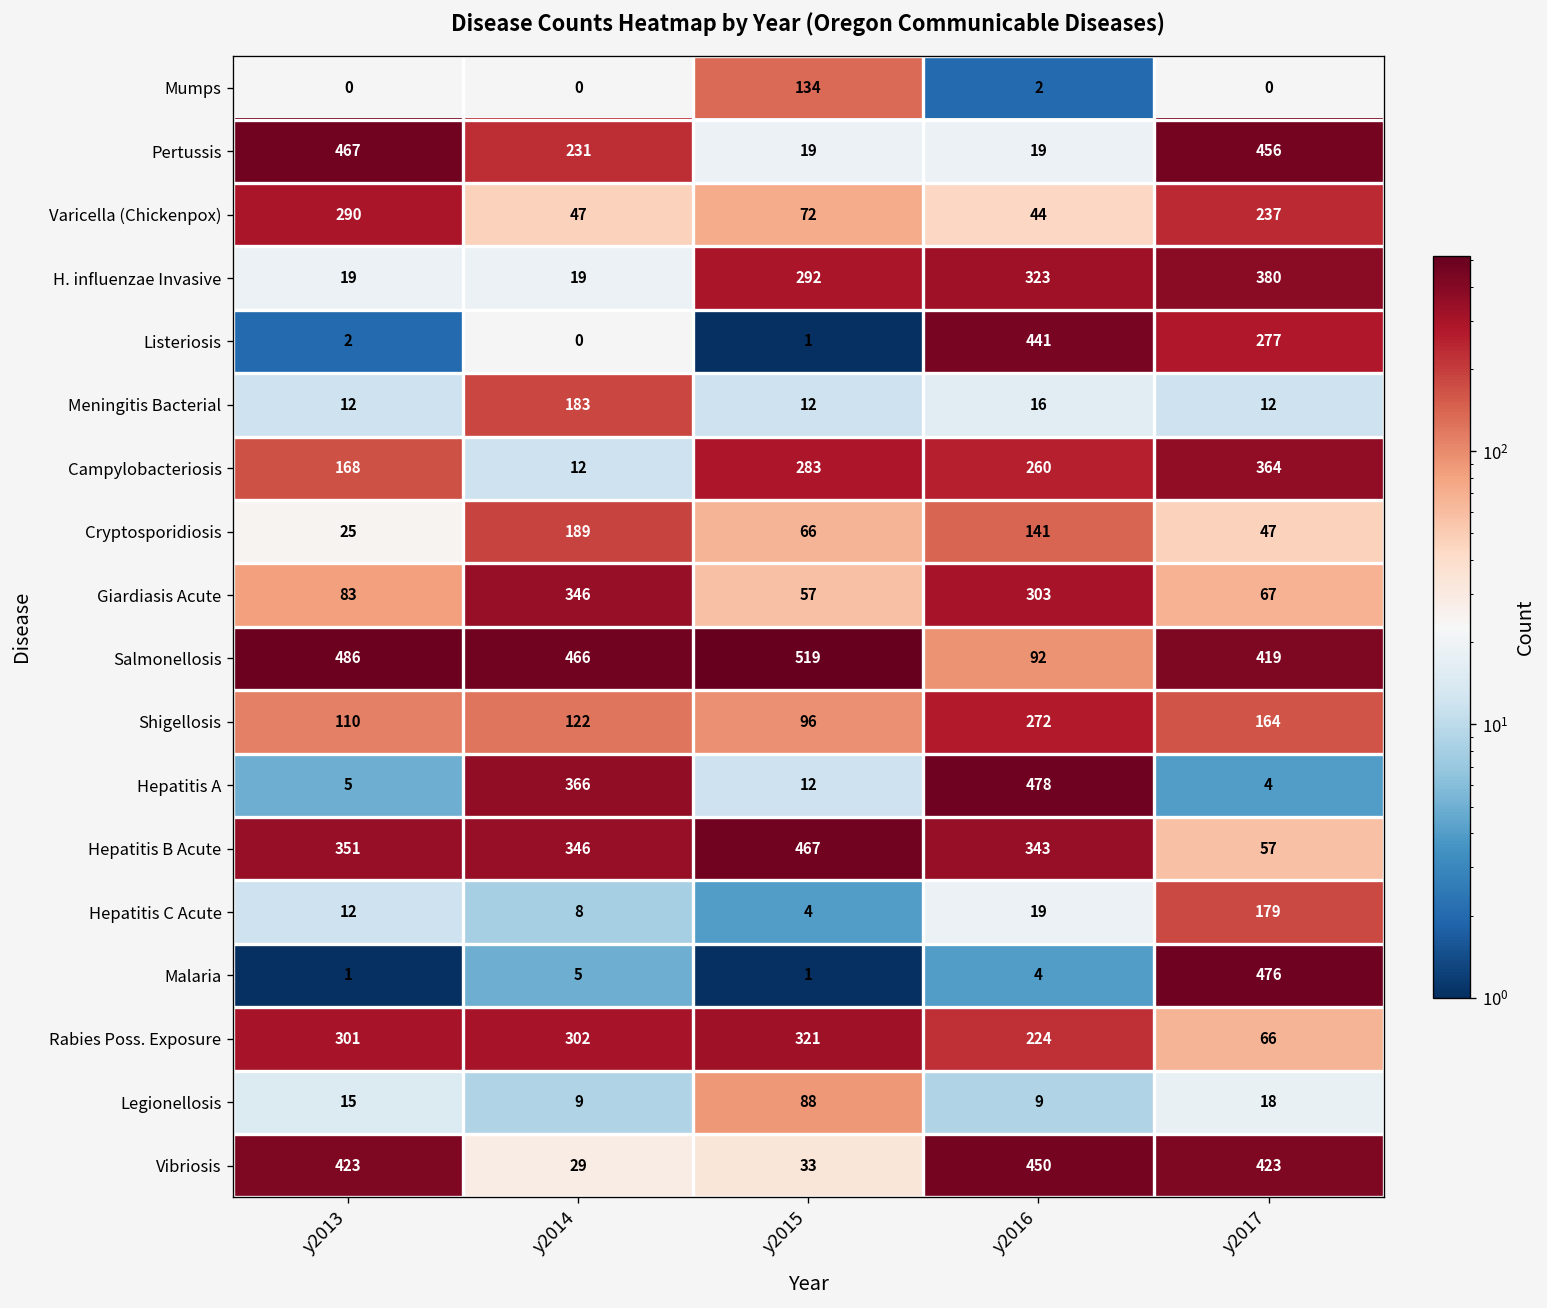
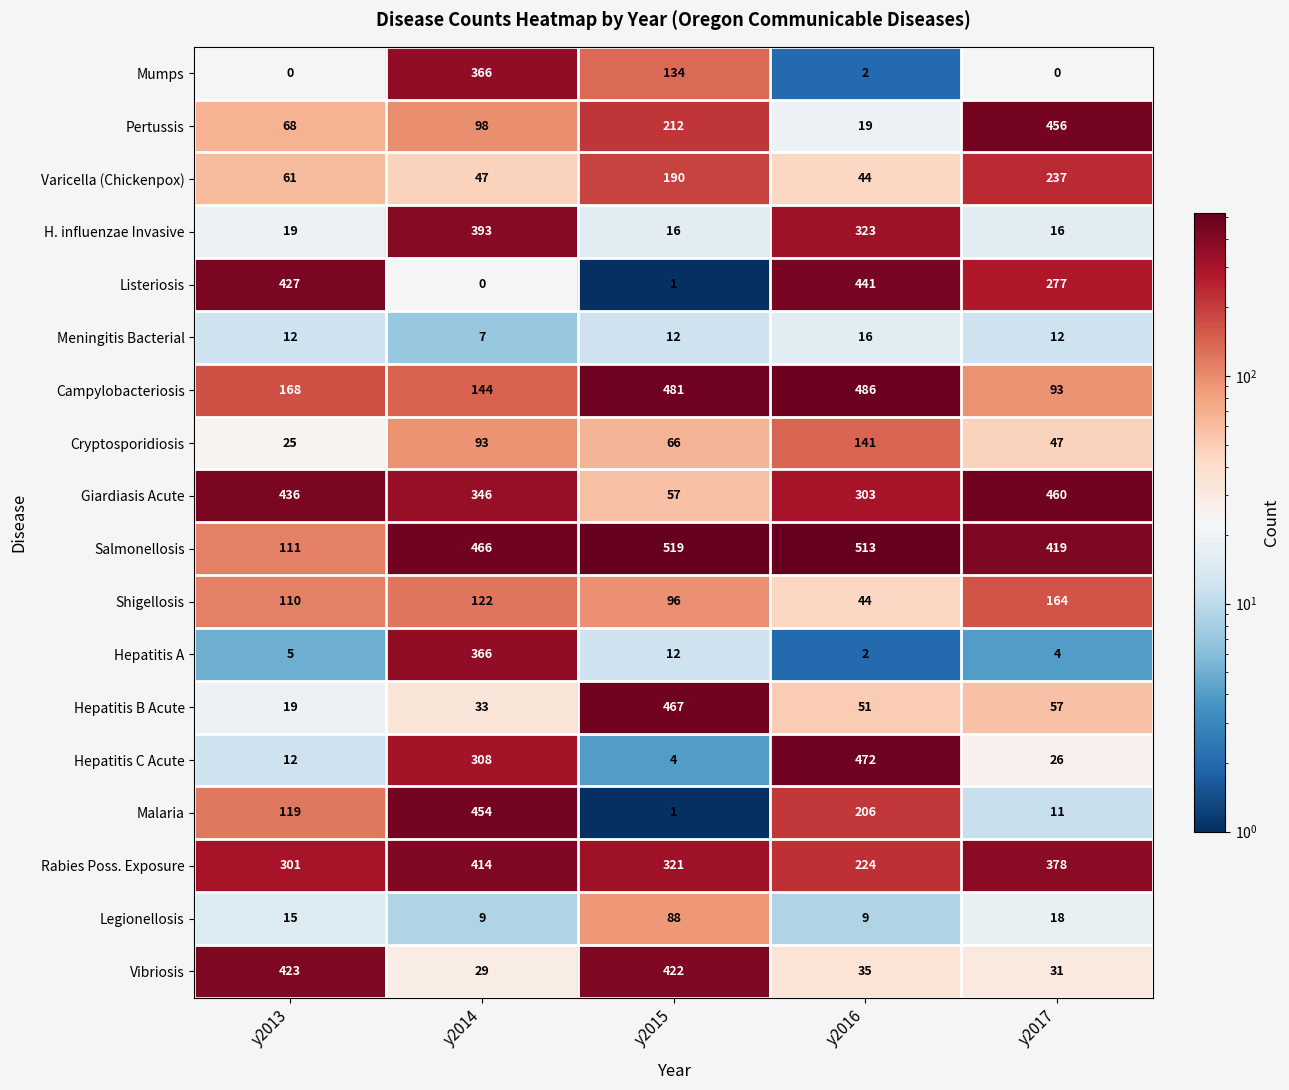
  {
    "Mumps": {
      "y2013": 0,
-     "y2014": 0,
+     "y2014": 366,
      "y2015": 134,
      "y2016": 2,
      "y2017": 0
    },
    "Pertussis": {
-     "y2013": 467,
-     "y2014": 231,
-     "y2015": 19,
+     "y2013": 68,
+     "y2014": 98,
+     "y2015": 212,
      "y2016": 19,
      "y2017": 456
    },
    "Varicella (Chickenpox)": {
-     "y2013": 290,
+     "y2013": 61,
      "y2014": 47,
-     "y2015": 72,
+     "y2015": 190,
      "y2016": 44,
      "y2017": 237
    },
    "H. influenzae Invasive": {
      "y2013": 19,
-     "y2014": 19,
-     "y2015": 292,
+     "y2014": 393,
+     "y2015": 16,
      "y2016": 323,
-     "y2017": 380
+     "y2017": 16
    },
    "Listeriosis": {
-     "y2013": 2,
+     "y2013": 427,
      "y2014": 0,
      "y2015": 1,
      "y2016": 441,
      "y2017": 277
    },
    "Meningitis Bacterial": {
      "y2013": 12,
-     "y2014": 183,
+     "y2014": 7,
      "y2015": 12,
      "y2016": 16,
      "y2017": 12
    },
    "Campylobacteriosis": {
      "y2013": 168,
-     "y2014": 12,
-     "y2015": 283,
-     "y2016": 260,
-     "y2017": 364
+     "y2014": 144,
+     "y2015": 481,
+     "y2016": 486,
+     "y2017": 93
    },
    "Cryptosporidiosis": {
      "y2013": 25,
-     "y2014": 189,
+     "y2014": 93,
      "y2015": 66,
      "y2016": 141,
      "y2017": 47
    },
    "Giardiasis Acute": {
-     "y2013": 83,
+     "y2013": 436,
      "y2014": 346,
      "y2015": 57,
      "y2016": 303,
-     "y2017": 67
+     "y2017": 460
    },
    "Salmonellosis": {
-     "y2013": 486,
+     "y2013": 111,
      "y2014": 466,
      "y2015": 519,
-     "y2016": 92,
+     "y2016": 513,
      "y2017": 419
    },
    "Shigellosis": {
      "y2013": 110,
      "y2014": 122,
      "y2015": 96,
-     "y2016": 272,
+     "y2016": 44,
      "y2017": 164
    },
    "Hepatitis A": {
      "y2013": 5,
      "y2014": 366,
      "y2015": 12,
-     "y2016": 478,
+     "y2016": 2,
      "y2017": 4
    },
    "Hepatitis B Acute": {
-     "y2013": 351,
-     "y2014": 346,
+     "y2013": 19,
+     "y2014": 33,
      "y2015": 467,
-     "y2016": 343,
+     "y2016": 51,
      "y2017": 57
    },
    "Hepatitis C Acute": {
      "y2013": 12,
-     "y2014": 8,
+     "y2014": 308,
      "y2015": 4,
-     "y2016": 19,
-     "y2017": 179
+     "y2016": 472,
+     "y2017": 26
    },
    "Malaria": {
-     "y2013": 1,
-     "y2014": 5,
+     "y2013": 119,
+     "y2014": 454,
      "y2015": 1,
-     "y2016": 4,
-     "y2017": 476
+     "y2016": 206,
+     "y2017": 11
    },
    "Rabies Poss. Exposure": {
      "y2013": 301,
-     "y2014": 302,
+     "y2014": 414,
      "y2015": 321,
      "y2016": 224,
-     "y2017": 66
+     "y2017": 378
    },
    "Legionellosis": {
      "y2013": 15,
      "y2014": 9,
      "y2015": 88,
      "y2016": 9,
      "y2017": 18
    },
    "Vibriosis": {
      "y2013": 423,
      "y2014": 29,
-     "y2015": 33,
-     "y2016": 450,
-     "y2017": 423
+     "y2015": 422,
+     "y2016": 35,
+     "y2017": 31
    }
  }
